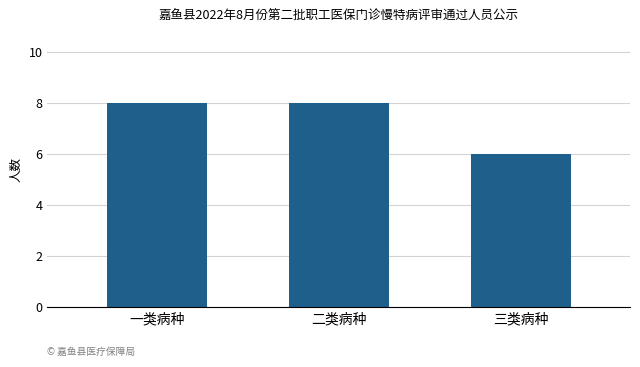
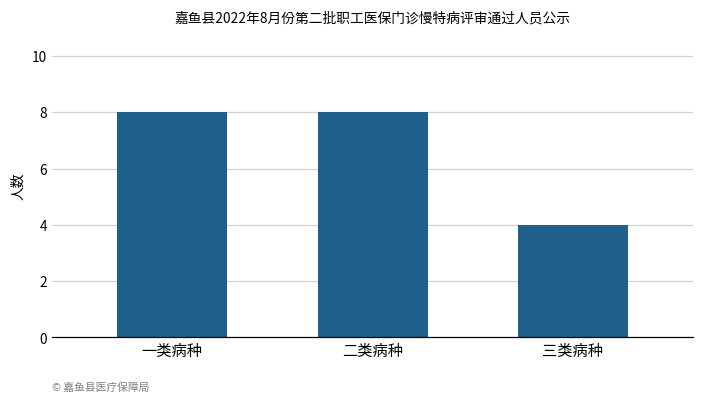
  {
    "一类病种": 8,
    "二类病种": 8,
-   "三类病种": 6
+   "三类病种": 4
  }
